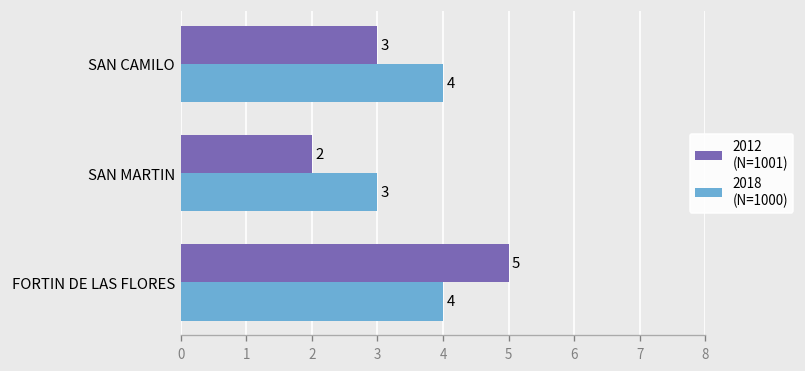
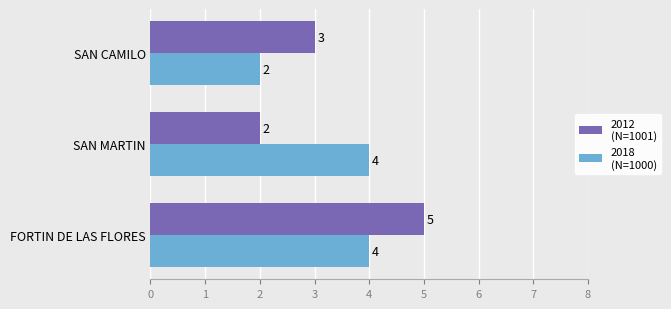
  {
    "2012 (N=1001)": {
      "SAN CAMILO": 3,
      "SAN MARTIN": 2,
      "FORTIN DE LAS FLORES": 5
    },
    "2018 (N=1000)": {
-     "SAN CAMILO": 4,
-     "SAN MARTIN": 3,
+     "SAN CAMILO": 2,
+     "SAN MARTIN": 4,
      "FORTIN DE LAS FLORES": 4
    }
  }
